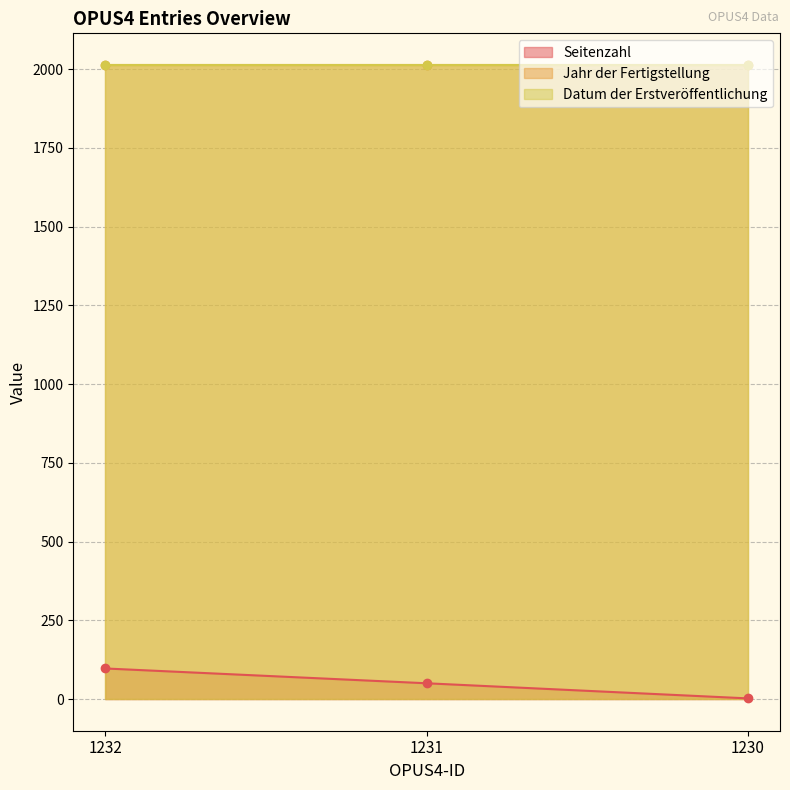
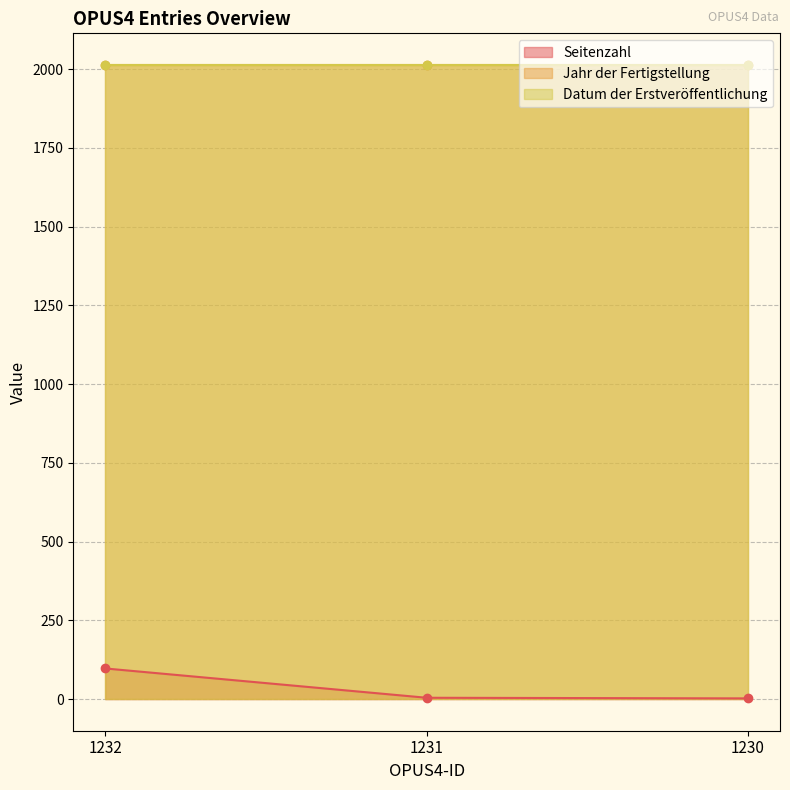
  {
    "Seitenzahl": {
      "1232": 100,
-     "1231": 50,
+     "1231": 0,
      "1230": 0
    },
    "Datum der Erstveröffentlichung": {
      "1232": 2010,
      "1231": 2010
    }
  }
